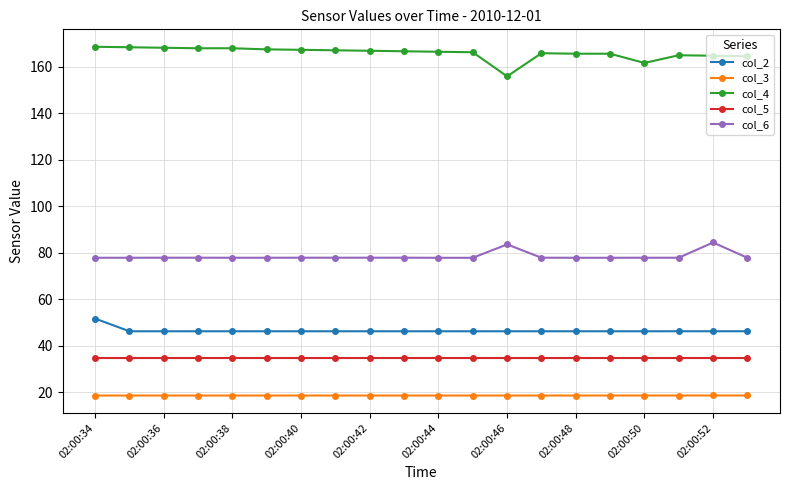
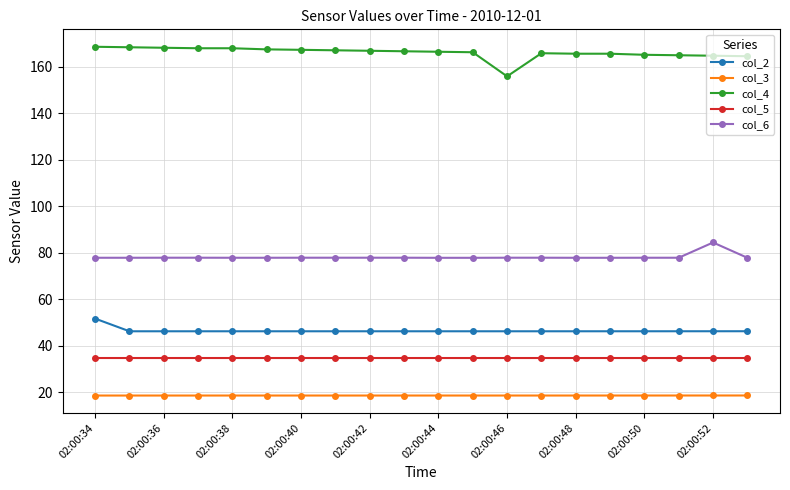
  {
    "col_2": {
      "02:00:34": 52,
      "02:00:36": 46,
      "02:00:38": 46,
      "02:00:40": 46,
      "02:00:42": 46,
      "02:00:44": 46,
      "02:00:46": 46,
      "02:00:48": 46,
      "02:00:50": 46,
      "02:00:52": 46
    },
    "col_3": {
      "02:00:34": 19,
      "02:00:36": 19,
      "02:00:38": 19,
      "02:00:40": 19,
      "02:00:42": 19,
      "02:00:44": 19,
      "02:00:46": 19,
      "02:00:48": 19,
      "02:00:50": 19,
      "02:00:52": 19
    },
    "col_4": {
      "02:00:34": 169,
      "02:00:36": 168,
      "02:00:38": 168,
      "02:00:40": 167,
      "02:00:42": 167,
      "02:00:44": 166,
      "02:00:46": 156,
      "02:00:48": 166,
-     "02:00:50": 162
+     "02:00:50": 165
    },
    "col_5": {
      "02:00:34": 35,
      "02:00:36": 35,
      "02:00:38": 35,
      "02:00:40": 35,
      "02:00:42": 35,
      "02:00:44": 35,
      "02:00:46": 35,
      "02:00:48": 35,
      "02:00:50": 35,
      "02:00:52": 35
    },
    "col_6": {
      "02:00:34": 78,
      "02:00:36": 78,
      "02:00:38": 78,
      "02:00:40": 78,
      "02:00:42": 78,
      "02:00:44": 78,
-     "02:00:46": 84,
+     "02:00:46": 78,
      "02:00:48": 78,
      "02:00:50": 78,
      "02:00:52": 84
    }
  }
